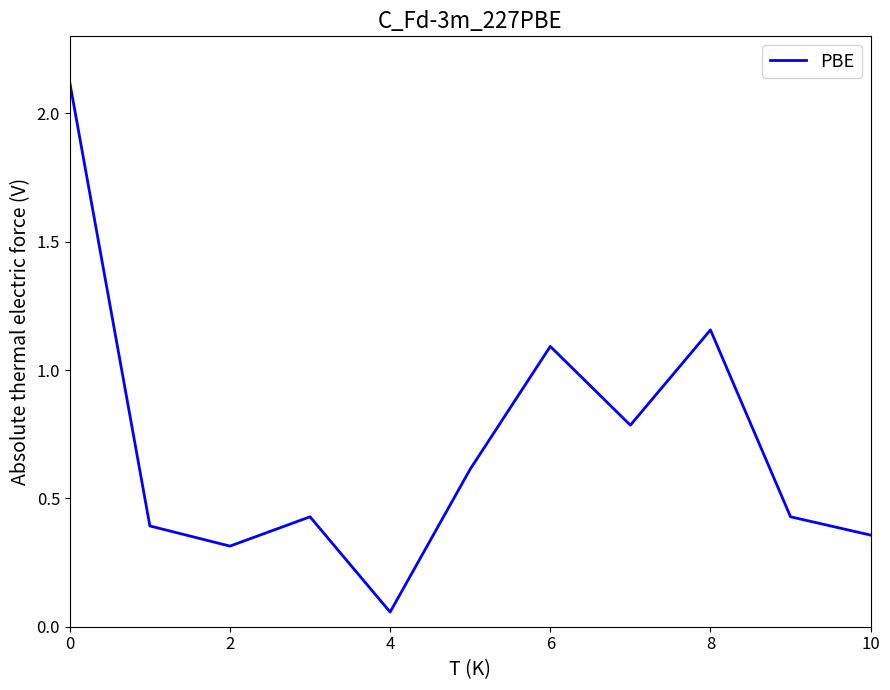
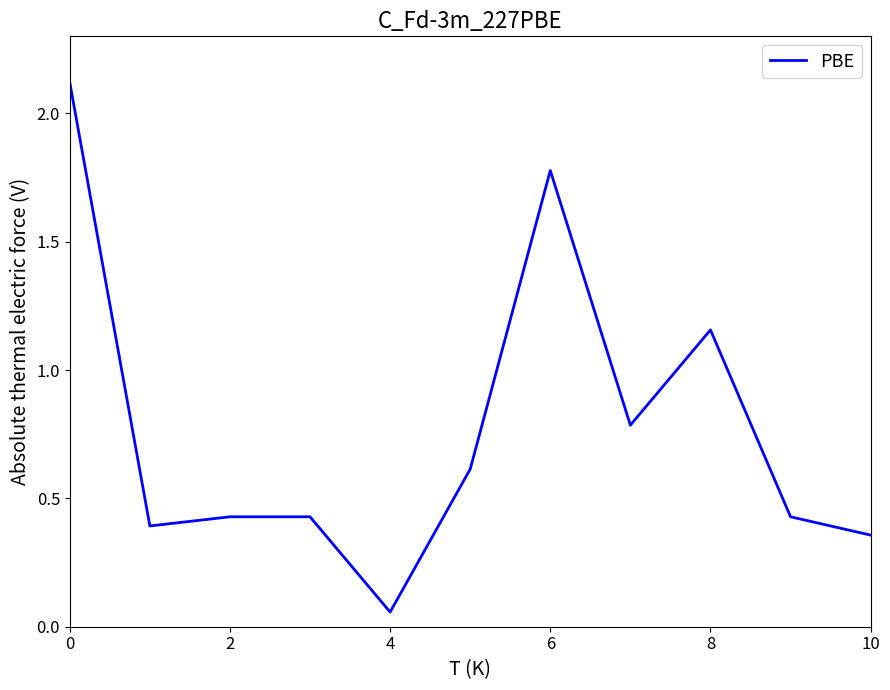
  {
    "0": 2.12,
-   "2": 0.31,
+   "2": 0.43,
    "4": 0.06,
-   "6": 1.09,
+   "6": 1.78,
    "8": 1.16,
    "10": 0.36
  }
